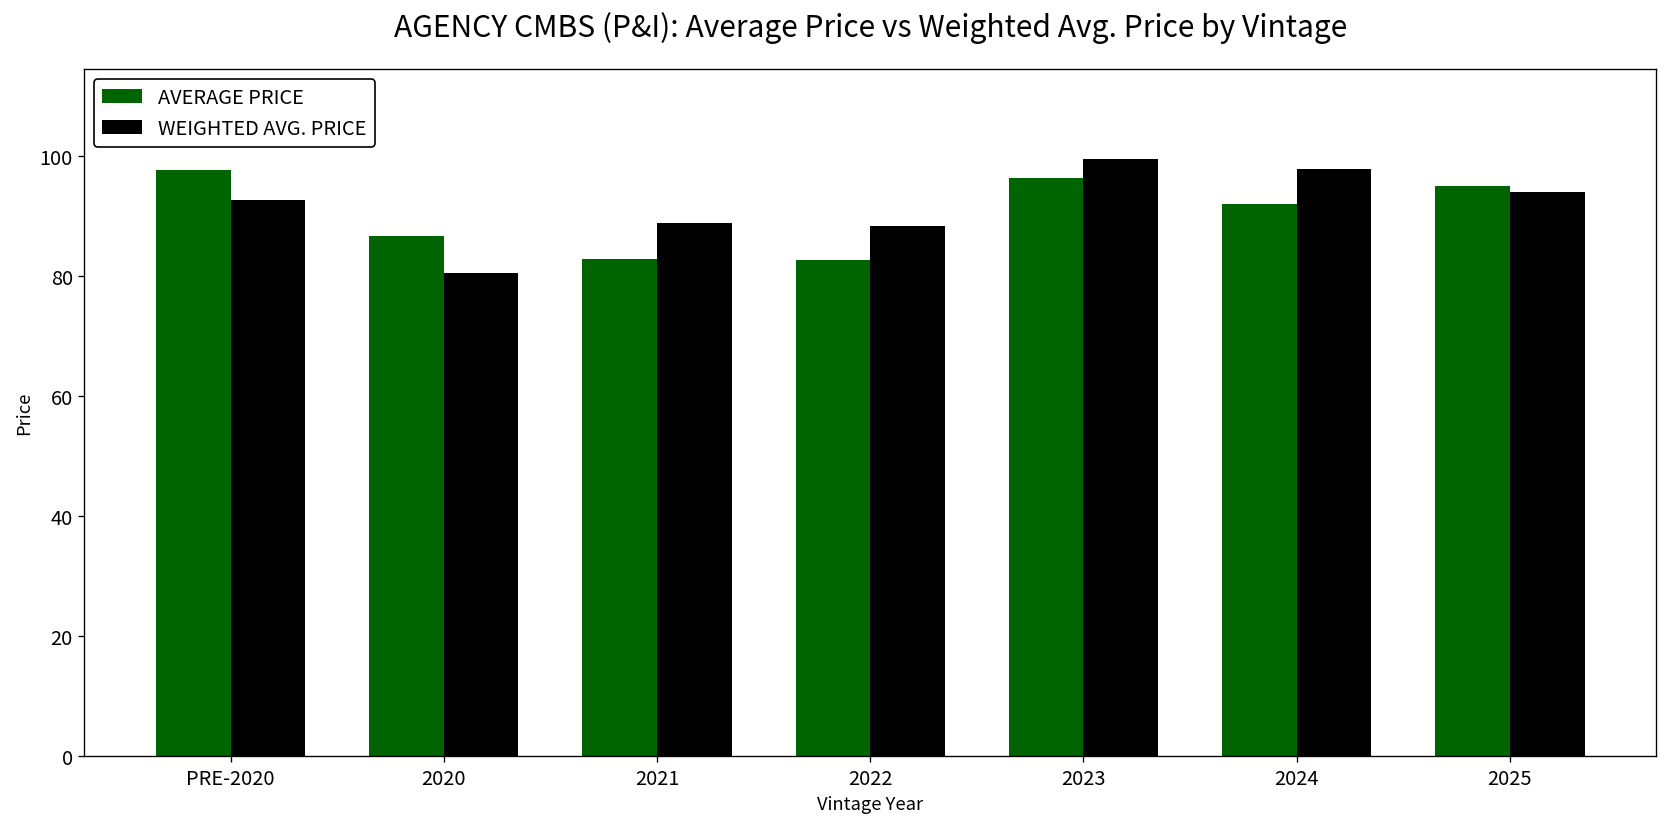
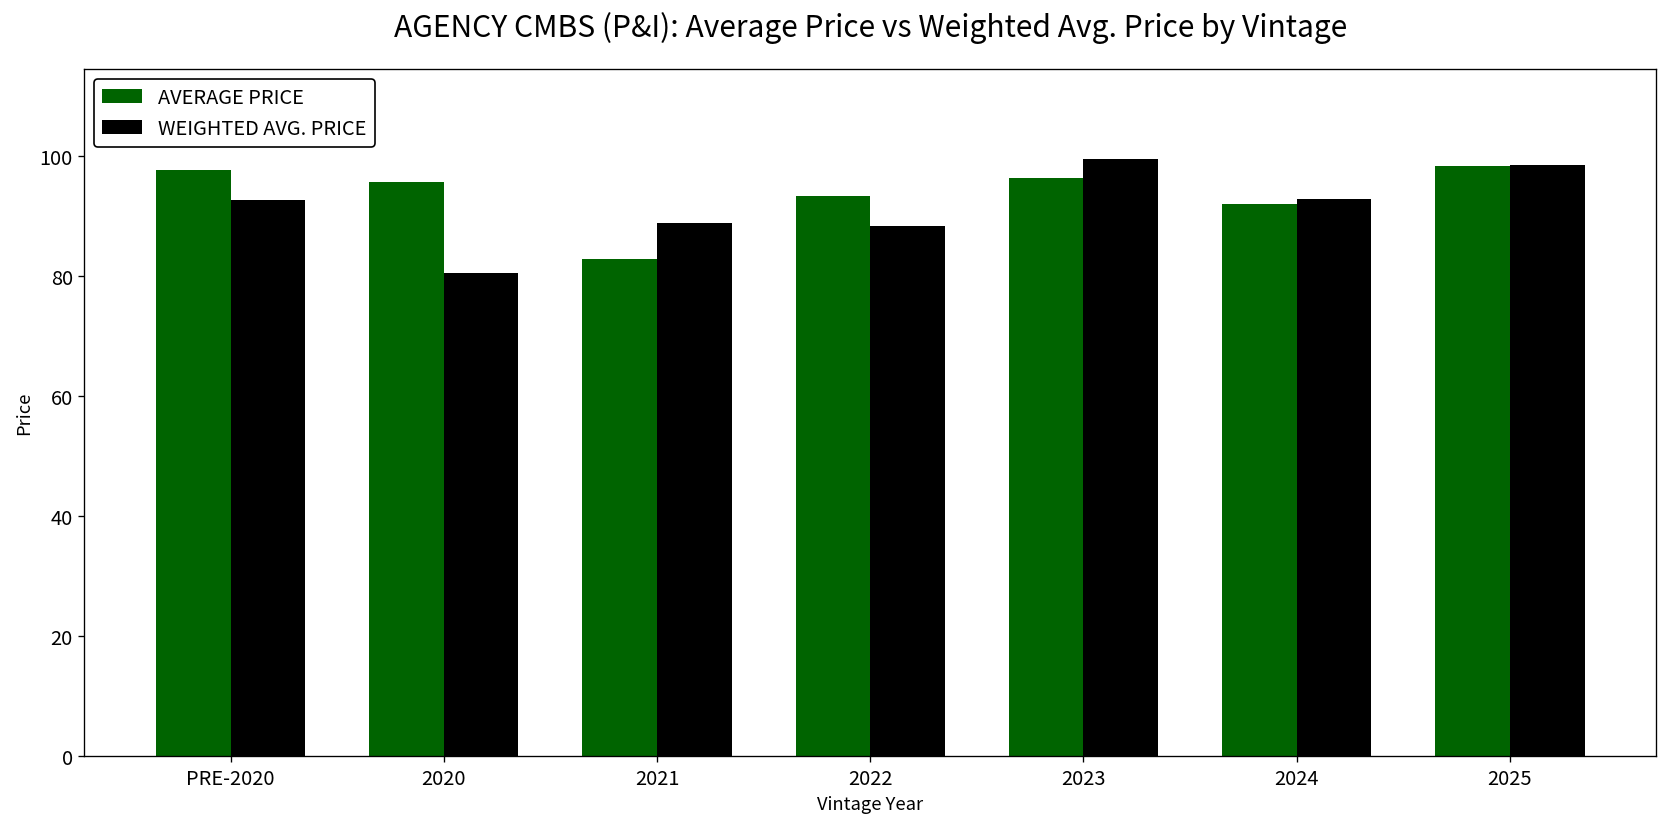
  {
    "AVERAGE PRICE": {
      "PRE-2020": 98,
-     "2020": 87,
+     "2020": 96,
      "2021": 83,
-     "2022": 83,
+     "2022": 93,
      "2023": 96,
      "2024": 92,
-     "2025": 95
+     "2025": 98
    },
    "WEIGHTED AVG. PRICE": {
      "PRE-2020": 93,
      "2020": 81,
      "2021": 89,
      "2022": 88,
      "2023": 100,
-     "2024": 98,
-     "2025": 94
+     "2024": 93,
+     "2025": 99
    }
  }
